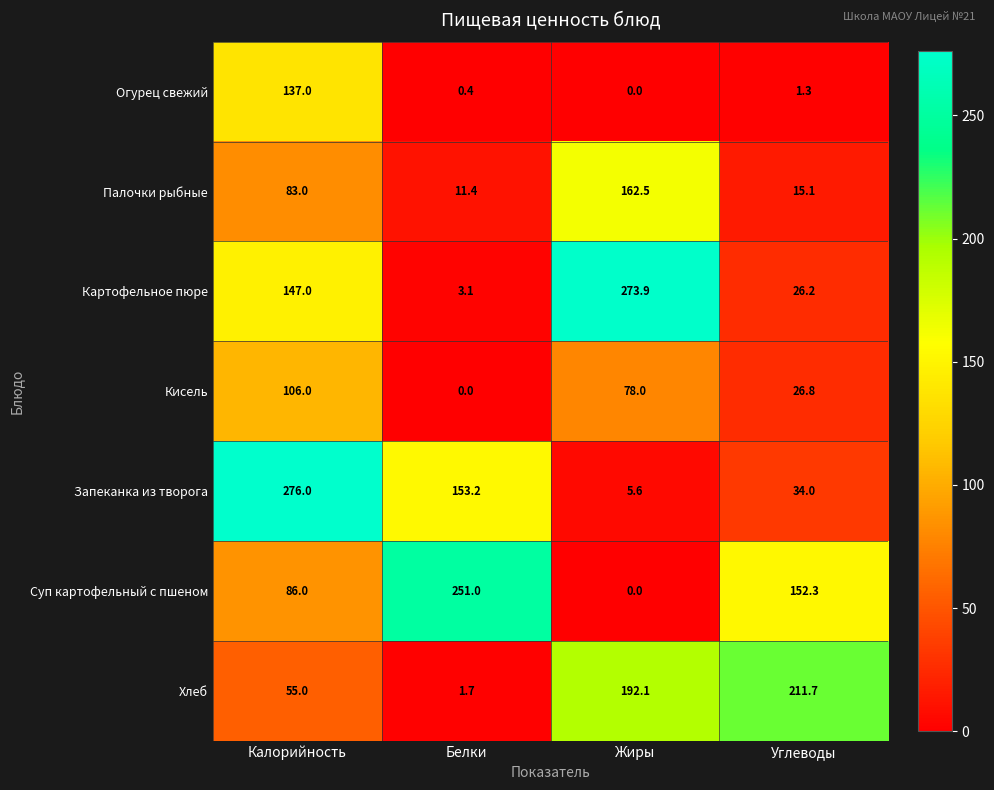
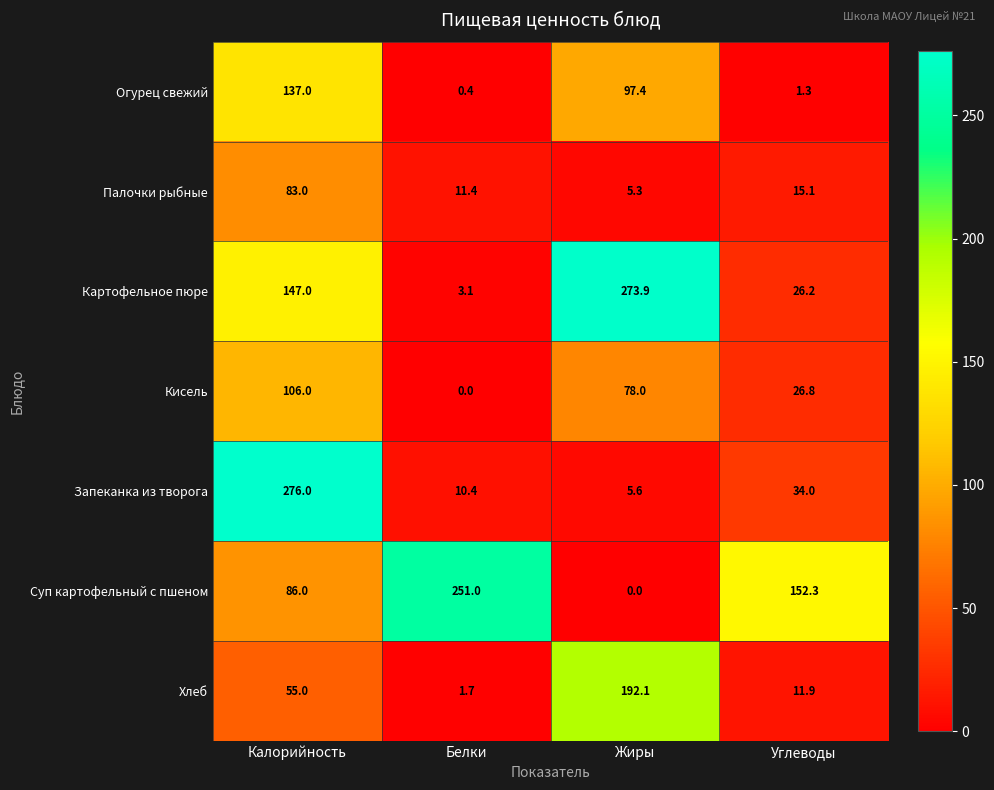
  {
    "Огурец свежий": {
      "Калорийность": 137.0,
      "Белки": 0.4,
-     "Жиры": 0.0,
+     "Жиры": 97.4,
      "Углеводы": 1.3
    },
    "Палочки рыбные": {
      "Калорийность": 83.0,
      "Белки": 11.4,
-     "Жиры": 162.5,
+     "Жиры": 5.3,
      "Углеводы": 15.1
    },
    "Картофельное пюре": {
      "Калорийность": 147.0,
      "Белки": 3.1,
      "Жиры": 273.9,
      "Углеводы": 26.2
    },
    "Кисель": {
      "Калорийность": 106.0,
      "Белки": 0.0,
      "Жиры": 78.0,
      "Углеводы": 26.8
    },
    "Запеканка из творога": {
      "Калорийность": 276.0,
-     "Белки": 153.2,
+     "Белки": 10.4,
      "Жиры": 5.6,
      "Углеводы": 34.0
    },
    "Суп картофельный с пшеном": {
      "Калорийность": 86.0,
      "Белки": 251.0,
      "Жиры": 0.0,
      "Углеводы": 152.3
    },
    "Хлеб": {
      "Калорийность": 55.0,
      "Белки": 1.7,
      "Жиры": 192.1,
-     "Углеводы": 211.7
+     "Углеводы": 11.9
    }
  }
